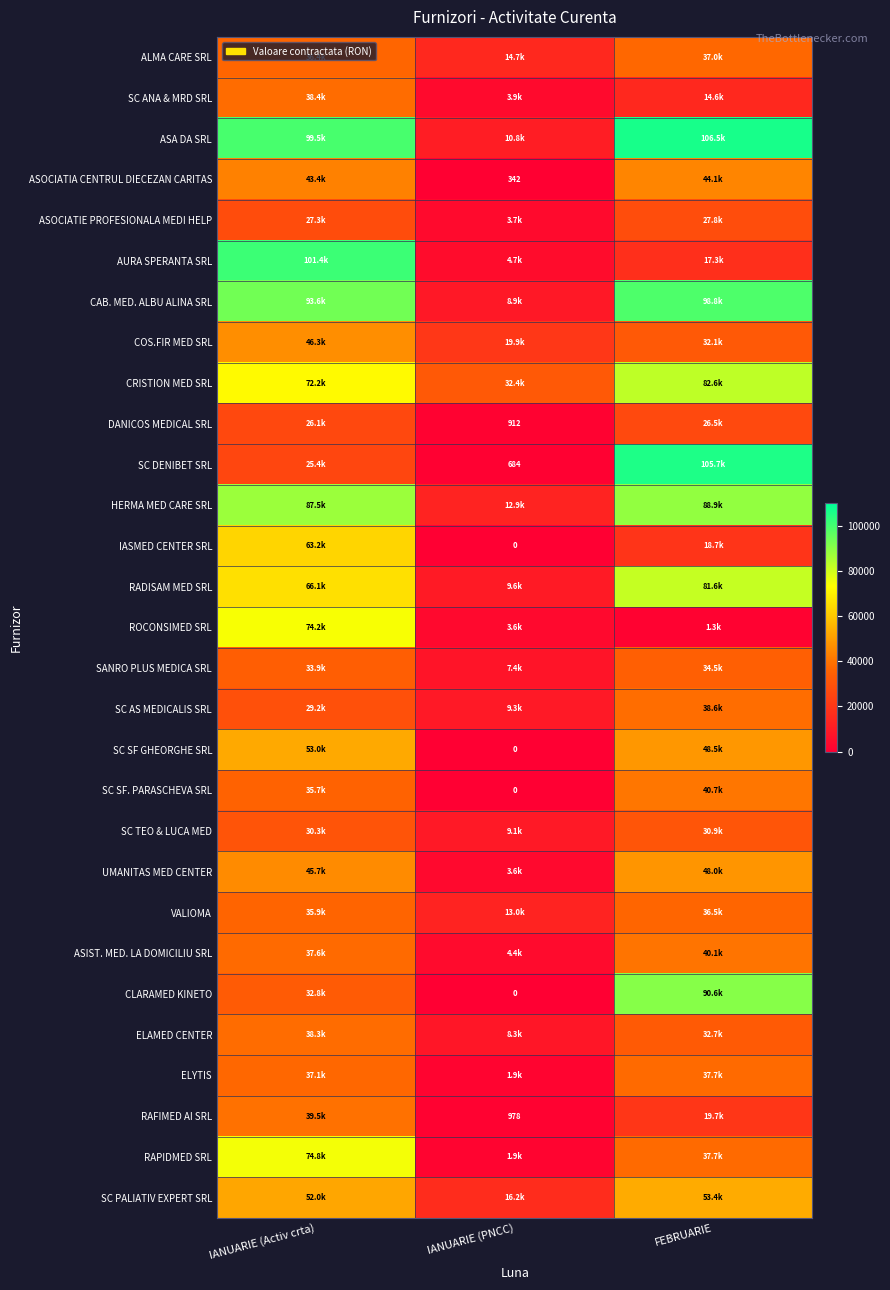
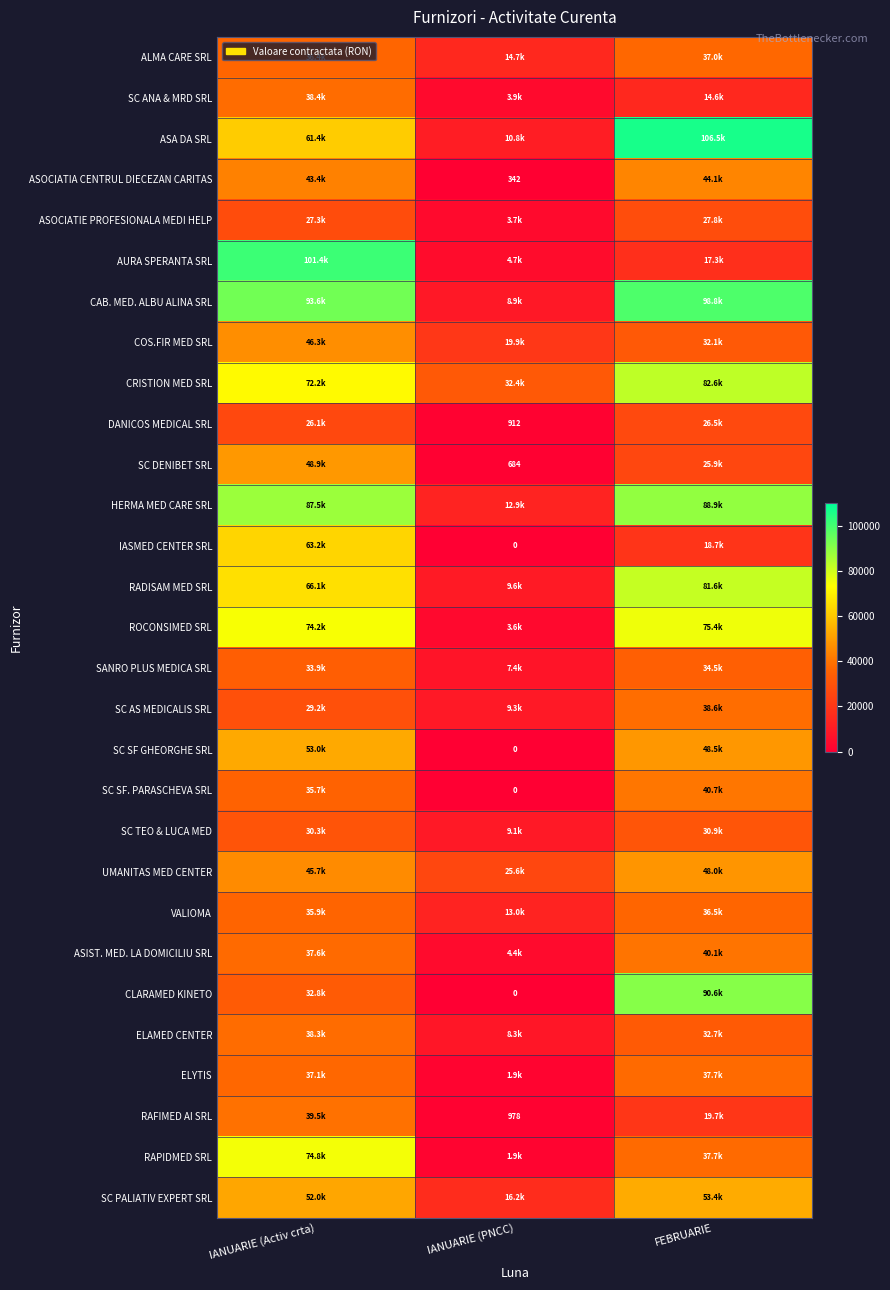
  {
    "ALMA CARE SRL": {
      "IANUARIE (PNCC)": "14.7k",
      "FEBRUARIE": "37.0k"
    },
    "SC ANA & MRD SRL": {
      "IANUARIE (Activ crta)": "38.4k",
      "IANUARIE (PNCC)": "3.9k",
      "FEBRUARIE": "14.6k"
    },
    "ASA DA SRL": {
-     "IANUARIE (Activ crta)": "99.5k",
+     "IANUARIE (Activ crta)": "61.4k",
      "IANUARIE (PNCC)": "10.8k",
      "FEBRUARIE": "106.5k"
    },
    "ASOCIATIA CENTRUL DIECEZAN CARITAS": {
      "IANUARIE (Activ crta)": "43.4k",
      "IANUARIE (PNCC)": "342",
      "FEBRUARIE": "44.1k"
    },
    "ASOCIATIE PROFESIONALA MEDI HELP": {
      "IANUARIE (Activ crta)": "27.3k",
      "IANUARIE (PNCC)": "3.7k",
      "FEBRUARIE": "27.8k"
    },
    "AURA SPERANTA SRL": {
      "IANUARIE (Activ crta)": "101.4k",
      "IANUARIE (PNCC)": "4.7k",
      "FEBRUARIE": "17.3k"
    },
    "CAB. MED. ALBU ALINA SRL": {
      "IANUARIE (Activ crta)": "93.6k",
      "IANUARIE (PNCC)": "8.9k",
      "FEBRUARIE": "98.8k"
    },
    "COS.FIR MED SRL": {
      "IANUARIE (Activ crta)": "46.3k",
      "IANUARIE (PNCC)": "19.9k",
      "FEBRUARIE": "32.1k"
    },
    "CRISTION MED SRL": {
      "IANUARIE (Activ crta)": "72.2k",
      "IANUARIE (PNCC)": "32.4k",
      "FEBRUARIE": "82.6k"
    },
    "DANICOS MEDICAL SRL": {
      "IANUARIE (Activ crta)": "26.1k",
      "IANUARIE (PNCC)": "912",
      "FEBRUARIE": "26.5k"
    },
    "SC DENIBET SRL": {
-     "IANUARIE (Activ crta)": "25.4k",
+     "IANUARIE (Activ crta)": "48.9k",
      "IANUARIE (PNCC)": "684",
-     "FEBRUARIE": "105.7k"
+     "FEBRUARIE": "25.9k"
    },
    "HERMA MED CARE SRL": {
      "IANUARIE (Activ crta)": "87.5k",
      "IANUARIE (PNCC)": "12.9k",
      "FEBRUARIE": "88.9k"
    },
    "IASMED CENTER SRL": {
      "IANUARIE (Activ crta)": "63.2k",
      "IANUARIE (PNCC)": "0",
      "FEBRUARIE": "18.7k"
    },
    "RADISAM MED SRL": {
      "IANUARIE (Activ crta)": "66.1k",
      "IANUARIE (PNCC)": "9.6k",
      "FEBRUARIE": "81.6k"
    },
    "ROCONSIMED SRL": {
      "IANUARIE (Activ crta)": "74.2k",
      "IANUARIE (PNCC)": "3.6k",
-     "FEBRUARIE": "1.3k"
+     "FEBRUARIE": "75.4k"
    },
    "SANRO PLUS MEDICA SRL": {
      "IANUARIE (Activ crta)": "33.9k",
      "IANUARIE (PNCC)": "7.4k",
      "FEBRUARIE": "34.5k"
    },
    "SC AS MEDICALIS SRL": {
      "IANUARIE (Activ crta)": "29.2k",
      "IANUARIE (PNCC)": "9.3k",
      "FEBRUARIE": "38.6k"
    },
    "SC SF GHEORGHE SRL": {
      "IANUARIE (Activ crta)": "53.0k",
      "IANUARIE (PNCC)": "0",
      "FEBRUARIE": "48.5k"
    },
    "SC SF. PARASCHEVA SRL": {
      "IANUARIE (Activ crta)": "35.7k",
      "IANUARIE (PNCC)": "0",
      "FEBRUARIE": "40.7k"
    },
    "SC TEO & LUCA MED": {
      "IANUARIE (Activ crta)": "30.3k",
      "IANUARIE (PNCC)": "9.1k",
      "FEBRUARIE": "30.9k"
    },
    "UMANITAS MED CENTER": {
      "IANUARIE (Activ crta)": "45.7k",
-     "IANUARIE (PNCC)": "3.6k",
+     "IANUARIE (PNCC)": "25.6k",
      "FEBRUARIE": "48.0k"
    },
    "VALIOMA": {
      "IANUARIE (Activ crta)": "35.9k",
      "IANUARIE (PNCC)": "13.0k",
      "FEBRUARIE": "36.5k"
    },
    "ASIST. MED. LA DOMICILIU SRL": {
      "IANUARIE (Activ crta)": "37.6k",
      "IANUARIE (PNCC)": "4.4k",
      "FEBRUARIE": "40.1k"
    },
    "CLARAMED KINETO": {
      "IANUARIE (Activ crta)": "32.8k",
      "IANUARIE (PNCC)": "0",
      "FEBRUARIE": "90.6k"
    },
    "ELAMED CENTER": {
      "IANUARIE (Activ crta)": "38.3k",
      "IANUARIE (PNCC)": "8.3k",
      "FEBRUARIE": "32.7k"
    },
    "ELYTIS": {
      "IANUARIE (Activ crta)": "37.1k",
      "IANUARIE (PNCC)": "1.9k",
      "FEBRUARIE": "37.7k"
    },
    "RAFIMED AI SRL": {
      "IANUARIE (Activ crta)": "39.5k",
      "IANUARIE (PNCC)": "978",
      "FEBRUARIE": "19.7k"
    },
    "RAPIDMED SRL": {
      "IANUARIE (Activ crta)": "74.8k",
      "IANUARIE (PNCC)": "1.9k",
      "FEBRUARIE": "37.7k"
    },
    "SC PALIATIV EXPERT SRL": {
      "IANUARIE (Activ crta)": "52.0k",
      "IANUARIE (PNCC)": "16.2k",
      "FEBRUARIE": "53.4k"
    }
  }
